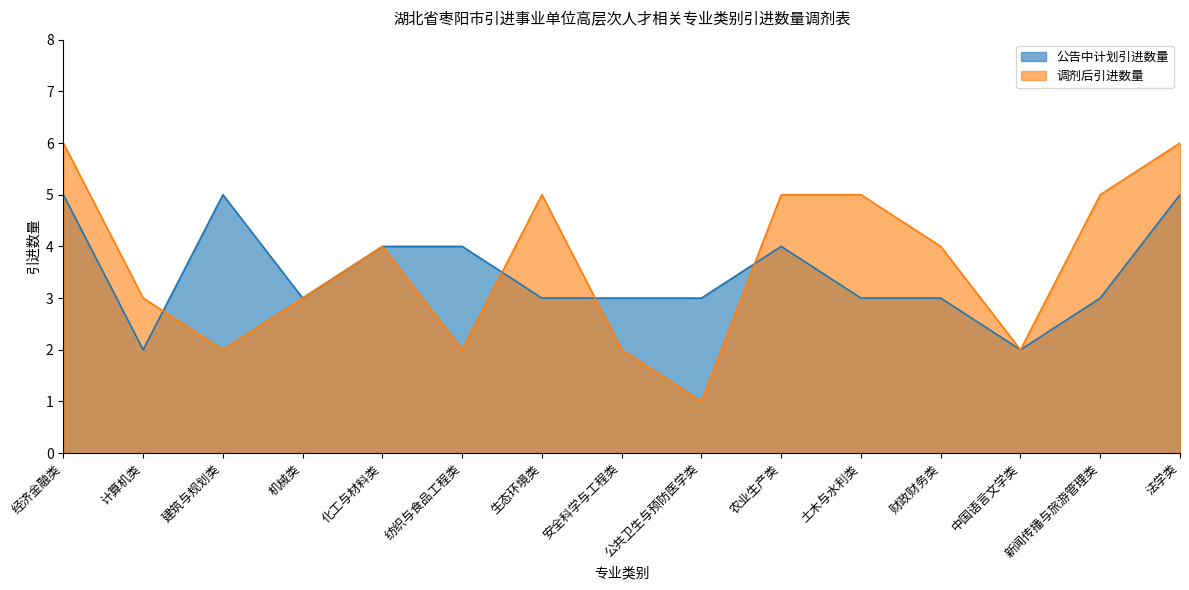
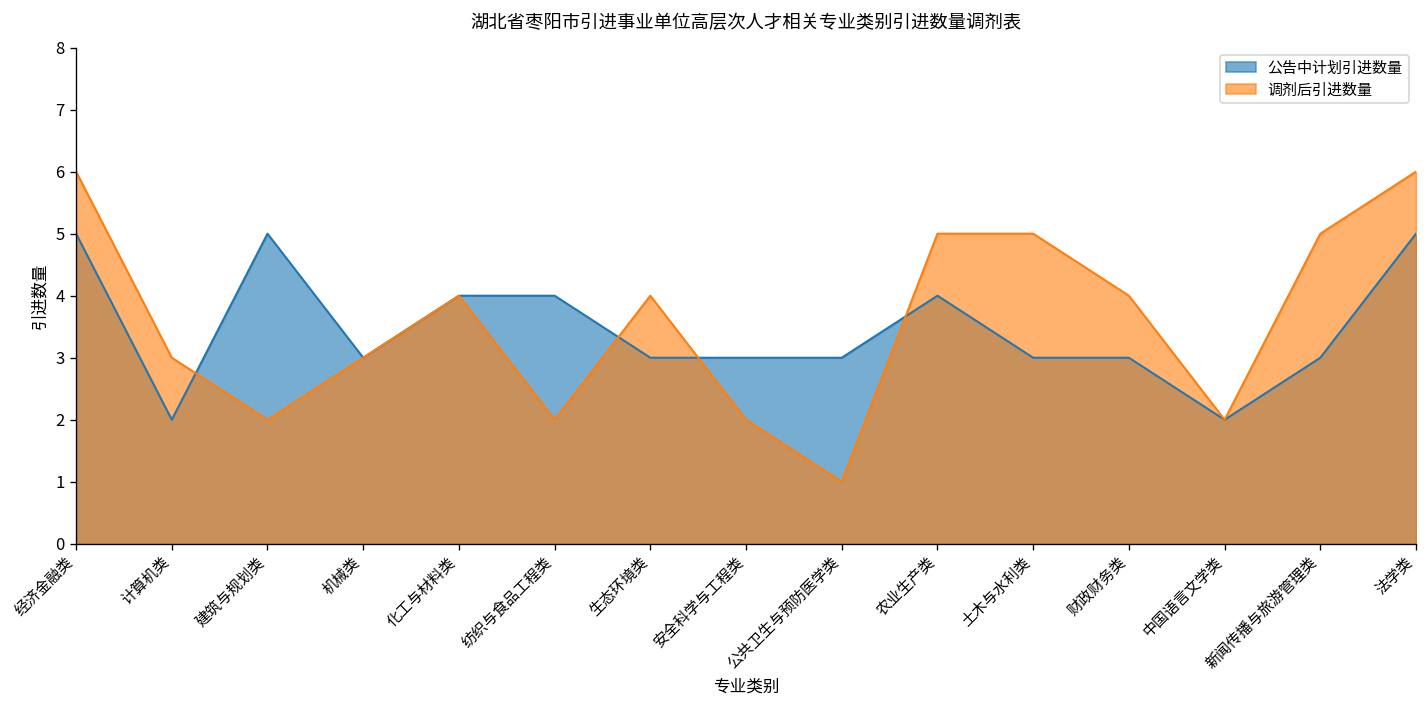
  {
    "公告中计划引进数量": {
      "经济金融类": 5,
      "计算机类": 2,
      "建筑与规划类": 5,
      "纺织与食品工程类": 4,
      "生态环境类": 3,
      "安全科学与工程类": 3,
      "公共卫生与预防医学类": 3,
      "农业生产类": 4,
      "土木与水利类": 3,
      "财政财务类": 3,
      "新闻传播与旅游管理类": 3,
      "法学类": 5
    },
    "调剂后引进数量": {
      "经济金融类": 6,
      "计算机类": 3,
      "建筑与规划类": 2,
      "纺织与食品工程类": 2,
-     "生态环境类": 5,
+     "生态环境类": 4,
      "安全科学与工程类": 2,
      "公共卫生与预防医学类": 1,
      "农业生产类": 5,
      "土木与水利类": 5,
      "财政财务类": 4,
      "新闻传播与旅游管理类": 5,
      "法学类": 6
    }
  }
